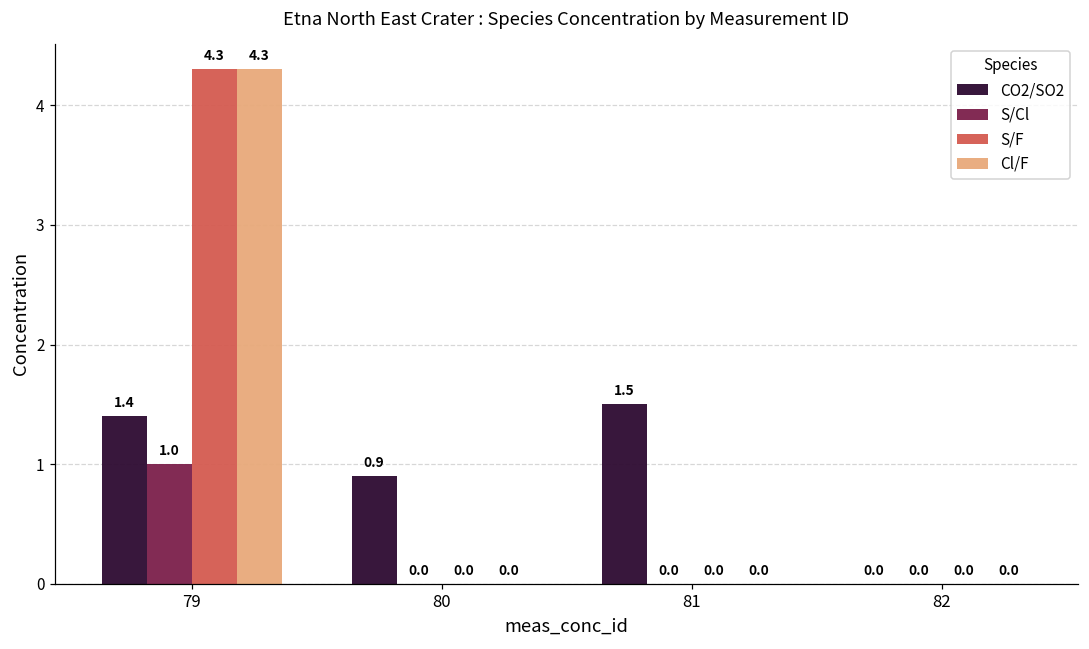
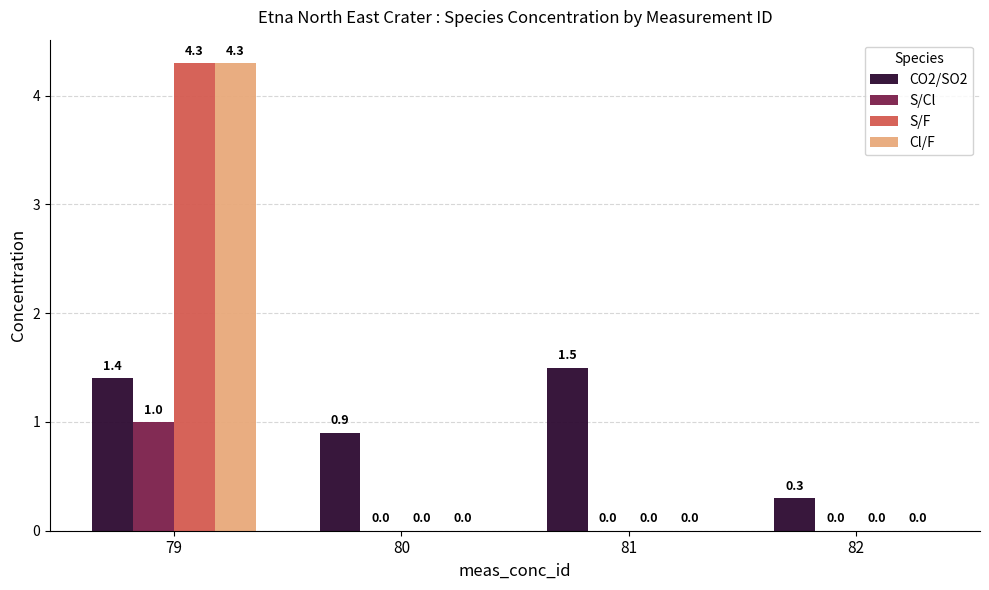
  {
    "CO2/SO2": {
      "79": 1.4,
      "80": 0.9,
      "81": 1.5,
-     "82": 0.0
+     "82": 0.3
    },
    "S/Cl": {
      "79": 1.0,
      "80": 0.0,
      "81": 0.0,
      "82": 0.0
    },
    "S/F": {
      "79": 4.3,
      "80": 0.0,
      "81": 0.0,
      "82": 0.0
    },
    "Cl/F": {
      "79": 4.3,
      "80": 0.0,
      "81": 0.0,
      "82": 0.0
    }
  }
